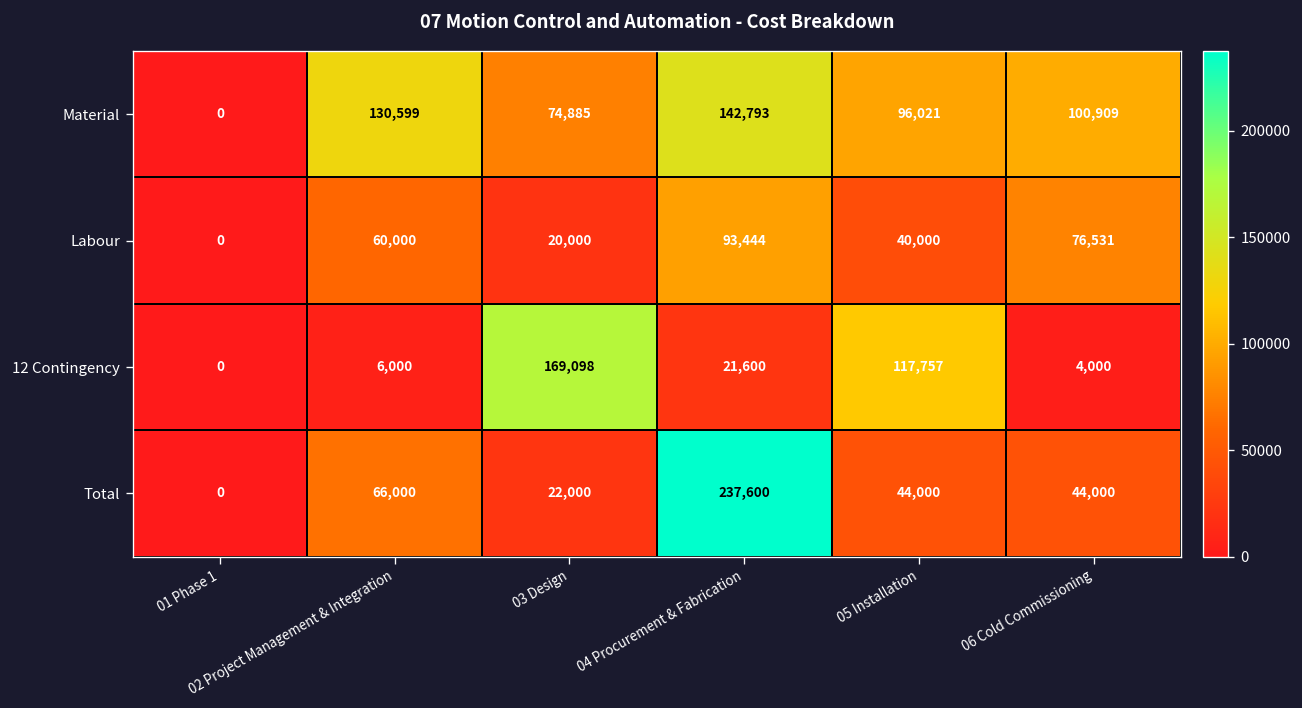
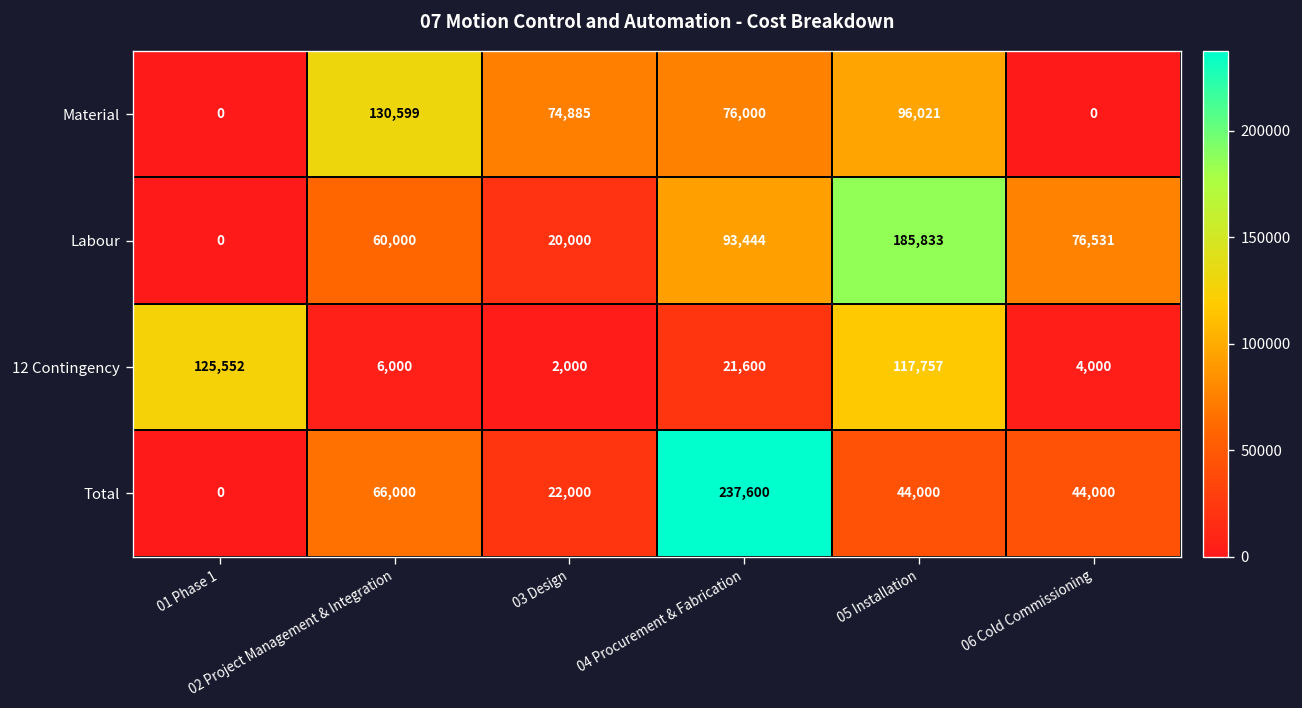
  {
    "Material": {
      "01 Phase 1": "0",
      "02 Project Management & Integration": "130,599",
      "03 Design": "74,885",
-     "04 Procurement & Fabrication": "142,793",
+     "04 Procurement & Fabrication": "76,000",
      "05 Installation": "96,021",
-     "06 Cold Commissioning": "100,909"
+     "06 Cold Commissioning": "0"
    },
    "Labour": {
      "01 Phase 1": "0",
      "02 Project Management & Integration": "60,000",
      "03 Design": "20,000",
      "04 Procurement & Fabrication": "93,444",
-     "05 Installation": "40,000",
+     "05 Installation": "185,833",
      "06 Cold Commissioning": "76,531"
    },
    "12 Contingency": {
-     "01 Phase 1": "0",
+     "01 Phase 1": "125,552",
      "02 Project Management & Integration": "6,000",
-     "03 Design": "169,098",
+     "03 Design": "2,000",
      "04 Procurement & Fabrication": "21,600",
      "05 Installation": "117,757",
      "06 Cold Commissioning": "4,000"
    },
    "Total": {
      "01 Phase 1": "0",
      "02 Project Management & Integration": "66,000",
      "03 Design": "22,000",
      "04 Procurement & Fabrication": "237,600",
      "05 Installation": "44,000",
      "06 Cold Commissioning": "44,000"
    }
  }
